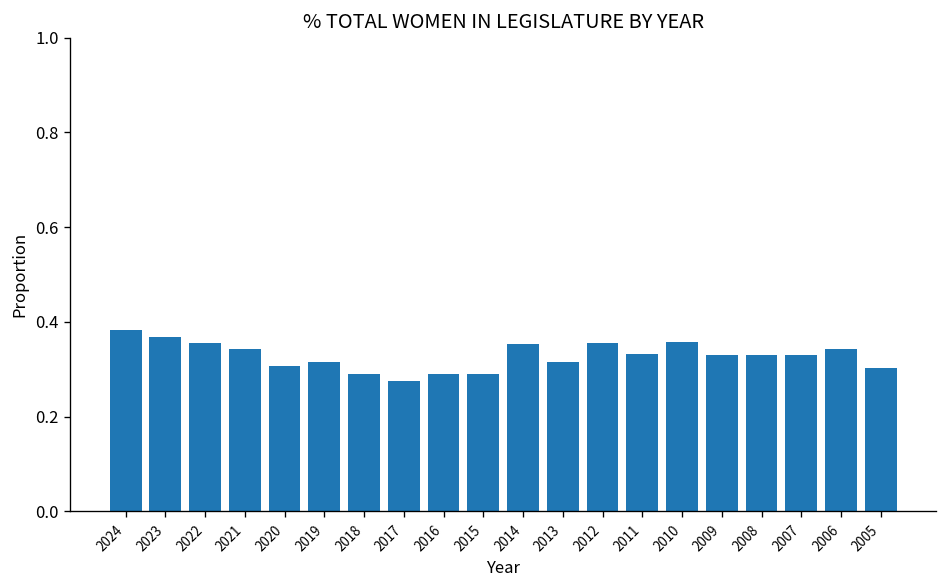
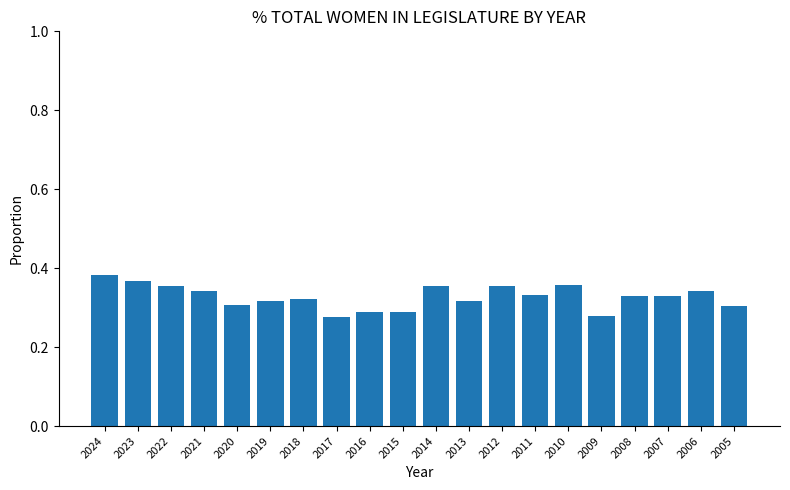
  {
    "2024": 0.38,
    "2023": 0.37,
    "2022": 0.36,
    "2021": 0.34,
    "2020": 0.31,
    "2019": 0.32,
-   "2018": 0.29,
+   "2018": 0.32,
    "2017": 0.28,
    "2016": 0.29,
    "2015": 0.29,
    "2014": 0.35,
    "2013": 0.32,
    "2012": 0.36,
    "2011": 0.33,
    "2010": 0.36,
-   "2009": 0.33,
+   "2009": 0.28,
    "2008": 0.33,
    "2007": 0.33,
    "2006": 0.34,
    "2005": 0.30
  }
